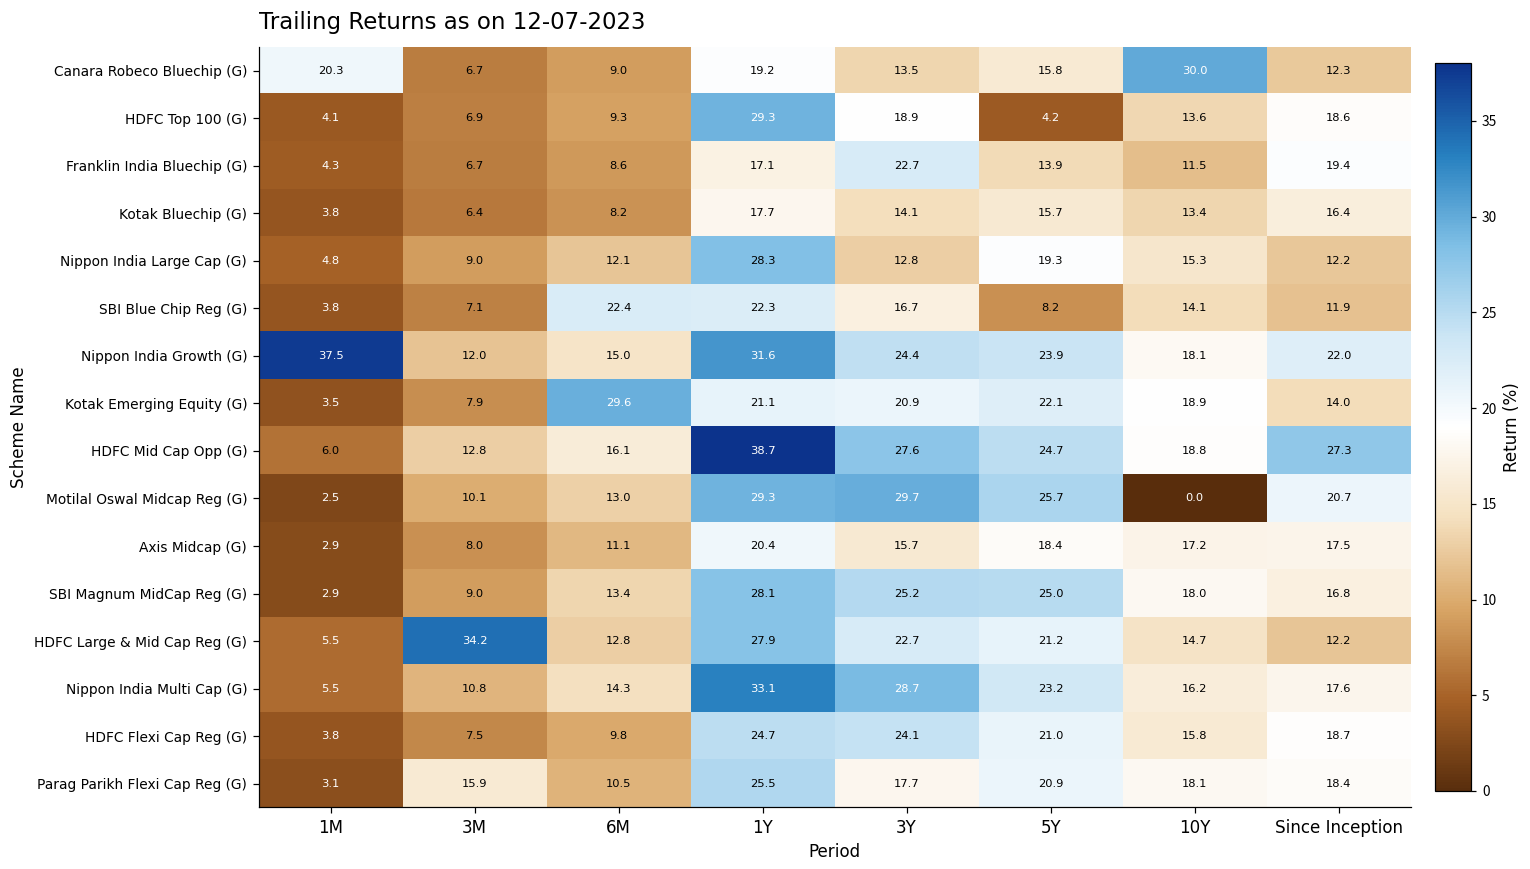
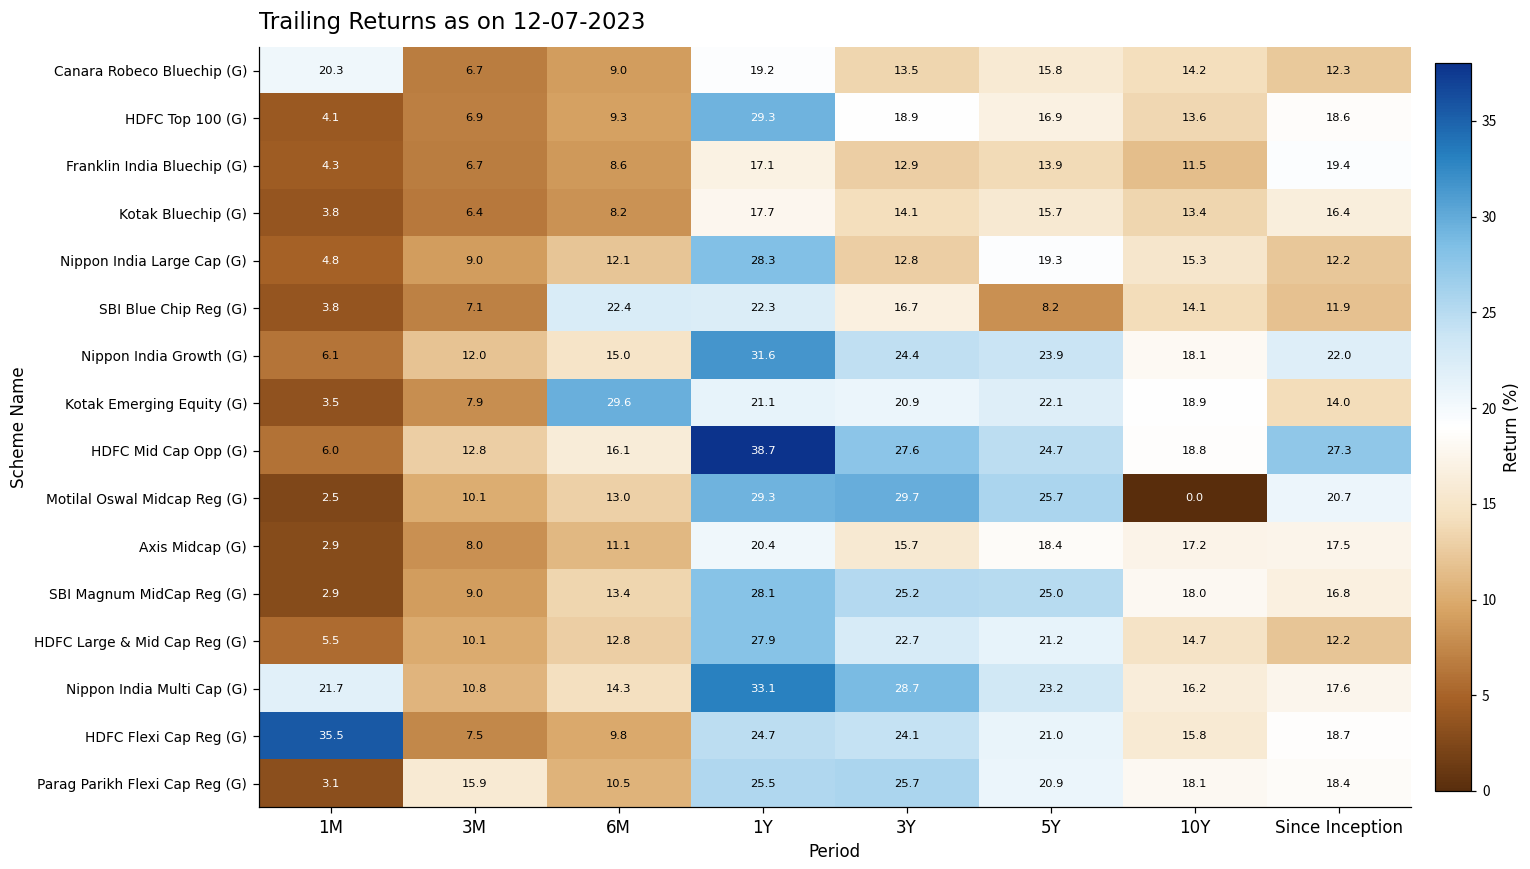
  {
    "Canara Robeco Bluechip (G)": {
      "1M": 20.3,
      "3M": 6.7,
      "6M": 9.0,
      "1Y": 19.2,
      "3Y": 13.5,
      "5Y": 15.8,
-     "10Y": 30.0,
+     "10Y": 14.2,
      "Since Inception": 12.3
    },
    "HDFC Top 100 (G)": {
      "1M": 4.1,
      "3M": 6.9,
      "6M": 9.3,
      "1Y": 29.3,
      "3Y": 18.9,
-     "5Y": 4.2,
+     "5Y": 16.9,
      "10Y": 13.6,
      "Since Inception": 18.6
    },
    "Franklin India Bluechip (G)": {
      "1M": 4.3,
      "3M": 6.7,
      "6M": 8.6,
      "1Y": 17.1,
-     "3Y": 22.7,
+     "3Y": 12.9,
      "5Y": 13.9,
      "10Y": 11.5,
      "Since Inception": 19.4
    },
    "Kotak Bluechip (G)": {
      "1M": 3.8,
      "3M": 6.4,
      "6M": 8.2,
      "1Y": 17.7,
      "3Y": 14.1,
      "5Y": 15.7,
      "10Y": 13.4,
      "Since Inception": 16.4
    },
    "Nippon India Large Cap (G)": {
      "1M": 4.8,
      "3M": 9.0,
      "6M": 12.1,
      "1Y": 28.3,
      "3Y": 12.8,
      "5Y": 19.3,
      "10Y": 15.3,
      "Since Inception": 12.2
    },
    "SBI Blue Chip Reg (G)": {
      "1M": 3.8,
      "3M": 7.1,
      "6M": 22.4,
      "1Y": 22.3,
      "3Y": 16.7,
      "5Y": 8.2,
      "10Y": 14.1,
      "Since Inception": 11.9
    },
    "Nippon India Growth (G)": {
-     "1M": 37.5,
+     "1M": 6.1,
      "3M": 12.0,
      "6M": 15.0,
      "1Y": 31.6,
      "3Y": 24.4,
      "5Y": 23.9,
      "10Y": 18.1,
      "Since Inception": 22.0
    },
    "Kotak Emerging Equity (G)": {
      "1M": 3.5,
      "3M": 7.9,
      "6M": 29.6,
      "1Y": 21.1,
      "3Y": 20.9,
      "5Y": 22.1,
      "10Y": 18.9,
      "Since Inception": 14.0
    },
    "HDFC Mid Cap Opp (G)": {
      "1M": 6.0,
      "3M": 12.8,
      "6M": 16.1,
      "1Y": 38.7,
      "3Y": 27.6,
      "5Y": 24.7,
      "10Y": 18.8,
      "Since Inception": 27.3
    },
    "Motilal Oswal Midcap Reg (G)": {
      "1M": 2.5,
      "3M": 10.1,
      "6M": 13.0,
      "1Y": 29.3,
      "3Y": 29.7,
      "5Y": 25.7,
      "10Y": 0.0,
      "Since Inception": 20.7
    },
    "Axis Midcap (G)": {
      "1M": 2.9,
      "3M": 8.0,
      "6M": 11.1,
      "1Y": 20.4,
      "3Y": 15.7,
      "5Y": 18.4,
      "10Y": 17.2,
      "Since Inception": 17.5
    },
    "SBI Magnum MidCap Reg (G)": {
      "1M": 2.9,
      "3M": 9.0,
      "6M": 13.4,
      "1Y": 28.1,
      "3Y": 25.2,
      "5Y": 25.0,
      "10Y": 18.0,
      "Since Inception": 16.8
    },
    "HDFC Large & Mid Cap Reg (G)": {
      "1M": 5.5,
-     "3M": 34.2,
+     "3M": 10.1,
      "6M": 12.8,
      "1Y": 27.9,
      "3Y": 22.7,
      "5Y": 21.2,
      "10Y": 14.7,
      "Since Inception": 12.2
    },
    "Nippon India Multi Cap (G)": {
-     "1M": 5.5,
+     "1M": 21.7,
      "3M": 10.8,
      "6M": 14.3,
      "1Y": 33.1,
      "3Y": 28.7,
      "5Y": 23.2,
      "10Y": 16.2,
      "Since Inception": 17.6
    },
    "HDFC Flexi Cap Reg (G)": {
-     "1M": 3.8,
+     "1M": 35.5,
      "3M": 7.5,
      "6M": 9.8,
      "1Y": 24.7,
      "3Y": 24.1,
      "5Y": 21.0,
      "10Y": 15.8,
      "Since Inception": 18.7
    },
    "Parag Parikh Flexi Cap Reg (G)": {
      "1M": 3.1,
      "3M": 15.9,
      "6M": 10.5,
      "1Y": 25.5,
-     "3Y": 17.7,
+     "3Y": 25.7,
      "5Y": 20.9,
      "10Y": 18.1,
      "Since Inception": 18.4
    }
  }
